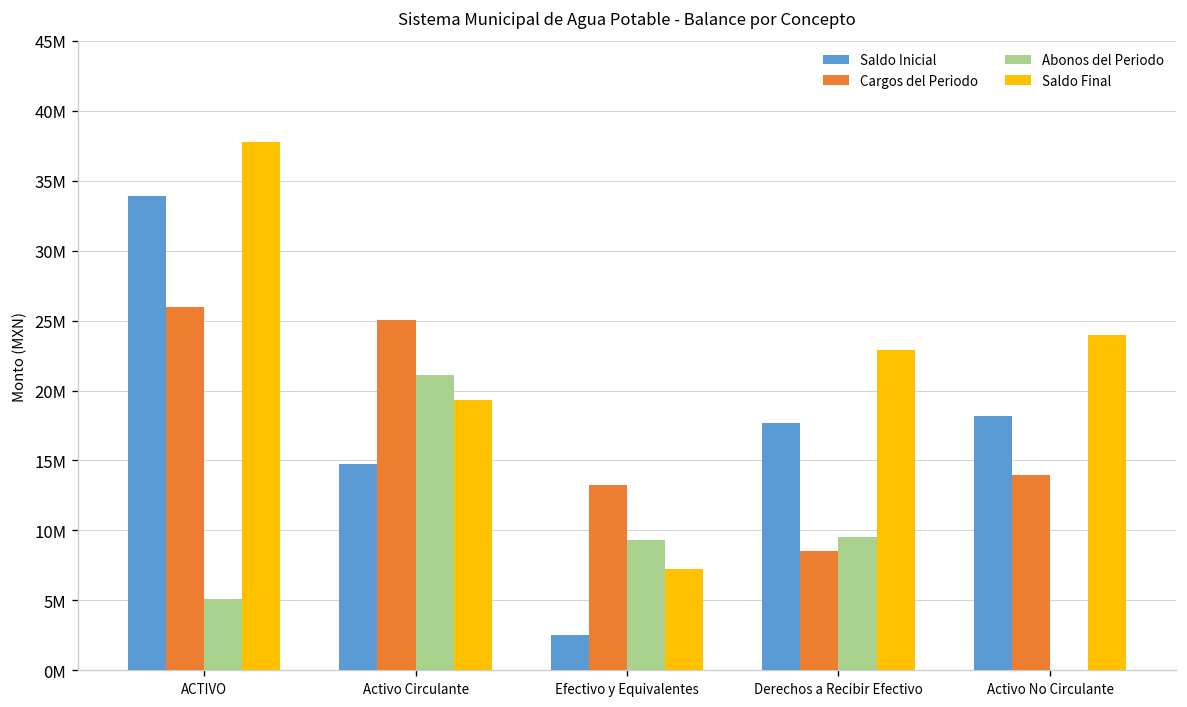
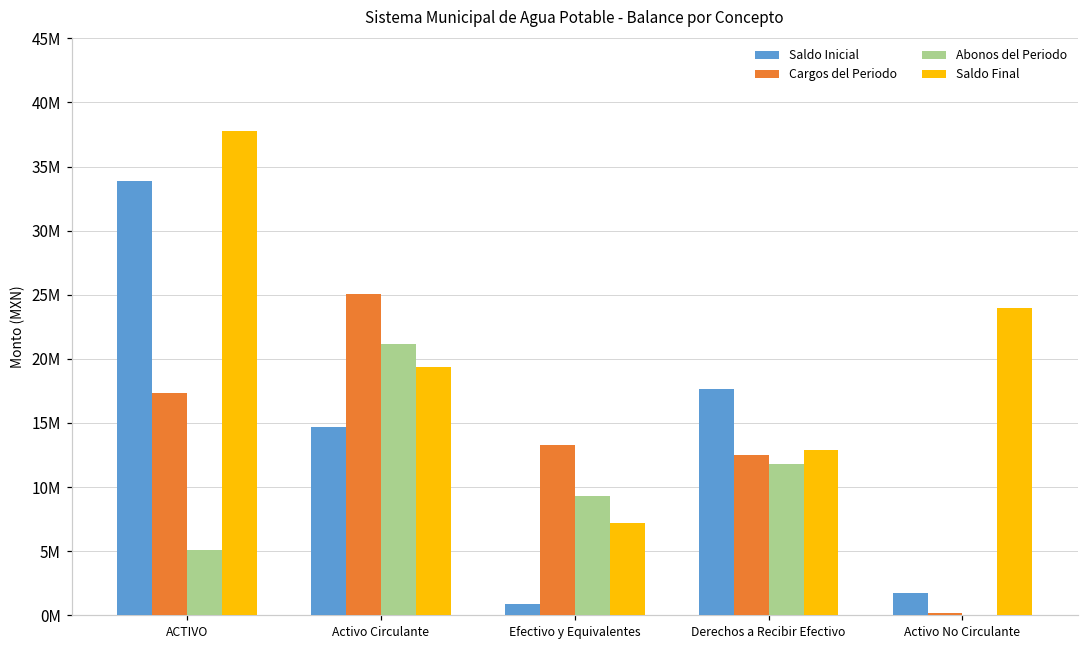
  {
    "Saldo Inicial": {
      "ACTIVO": 33900000,
      "Activo Circulante": 14700000,
-     "Efectivo y Equivalentes": 2500000,
+     "Efectivo y Equivalentes": 900000,
      "Derechos a Recibir Efectivo": 17700000,
-     "Activo No Circulante": 18200000
+     "Activo No Circulante": 1700000
    },
    "Cargos del Periodo": {
-     "ACTIVO": 26000000,
+     "ACTIVO": 17300000,
      "Activo Circulante": 25100000,
      "Efectivo y Equivalentes": 13300000,
-     "Derechos a Recibir Efectivo": 8500000,
-     "Activo No Circulante": 14000000
+     "Derechos a Recibir Efectivo": 12500000,
+     "Activo No Circulante": 200000
    },
    "Abonos del Periodo": {
      "ACTIVO": 5100000,
      "Activo Circulante": 21100000,
      "Efectivo y Equivalentes": 9300000,
-     "Derechos a Recibir Efectivo": 9500000,
+     "Derechos a Recibir Efectivo": 11800000,
      "Activo No Circulante": 0
    },
    "Saldo Final": {
      "ACTIVO": 37700000,
      "Activo Circulante": 19400000,
      "Efectivo y Equivalentes": 7200000,
-     "Derechos a Recibir Efectivo": 22900000,
+     "Derechos a Recibir Efectivo": 12900000,
      "Activo No Circulante": 24000000
    }
  }
